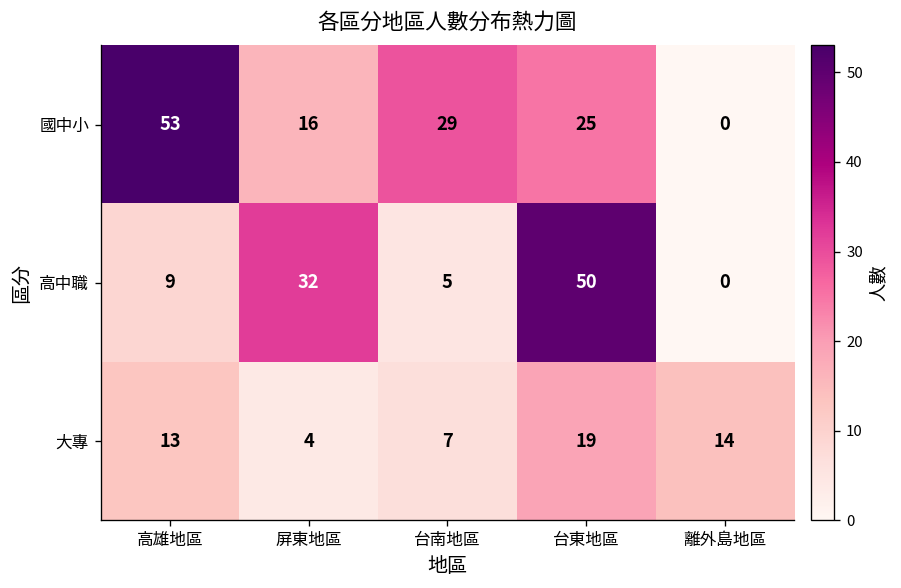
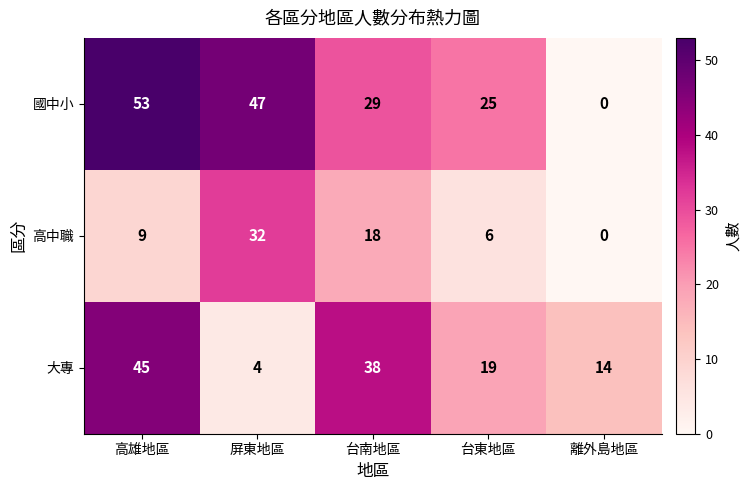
  {
    "國中小": {
      "高雄地區": 53,
-     "屏東地區": 16,
+     "屏東地區": 47,
      "台南地區": 29,
      "台東地區": 25,
      "離外島地區": 0
    },
    "高中職": {
      "高雄地區": 9,
      "屏東地區": 32,
-     "台南地區": 5,
-     "台東地區": 50,
+     "台南地區": 18,
+     "台東地區": 6,
      "離外島地區": 0
    },
    "大專": {
-     "高雄地區": 13,
+     "高雄地區": 45,
      "屏東地區": 4,
-     "台南地區": 7,
+     "台南地區": 38,
      "台東地區": 19,
      "離外島地區": 14
    }
  }
